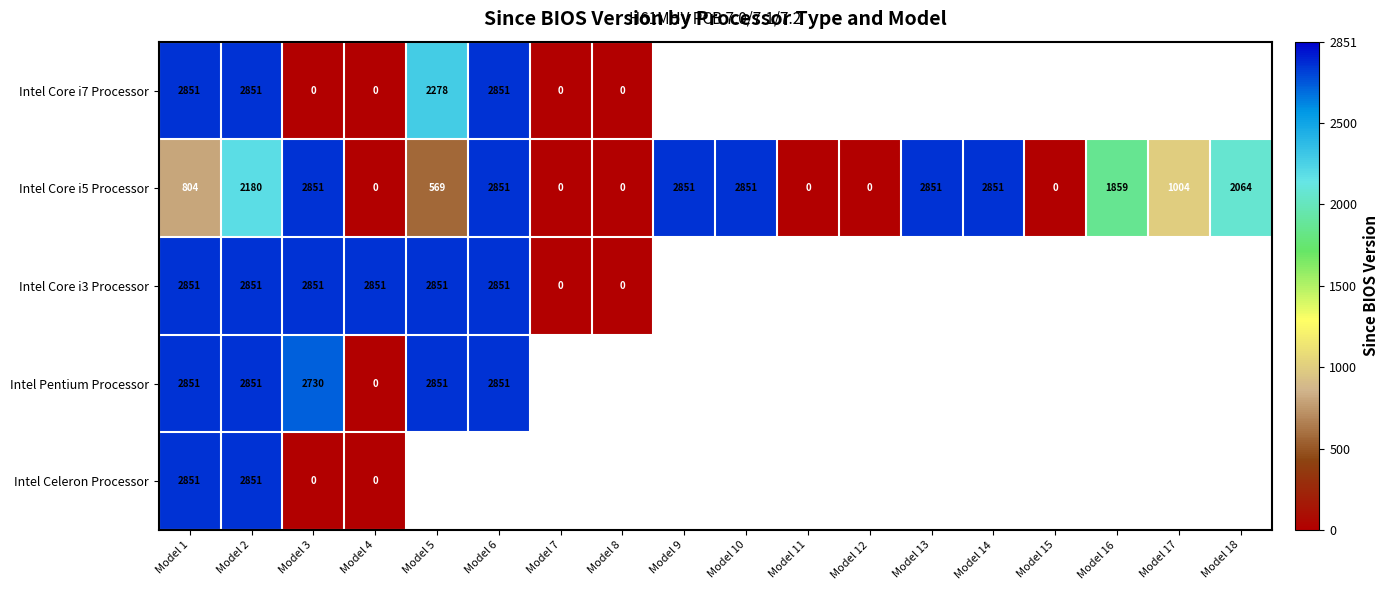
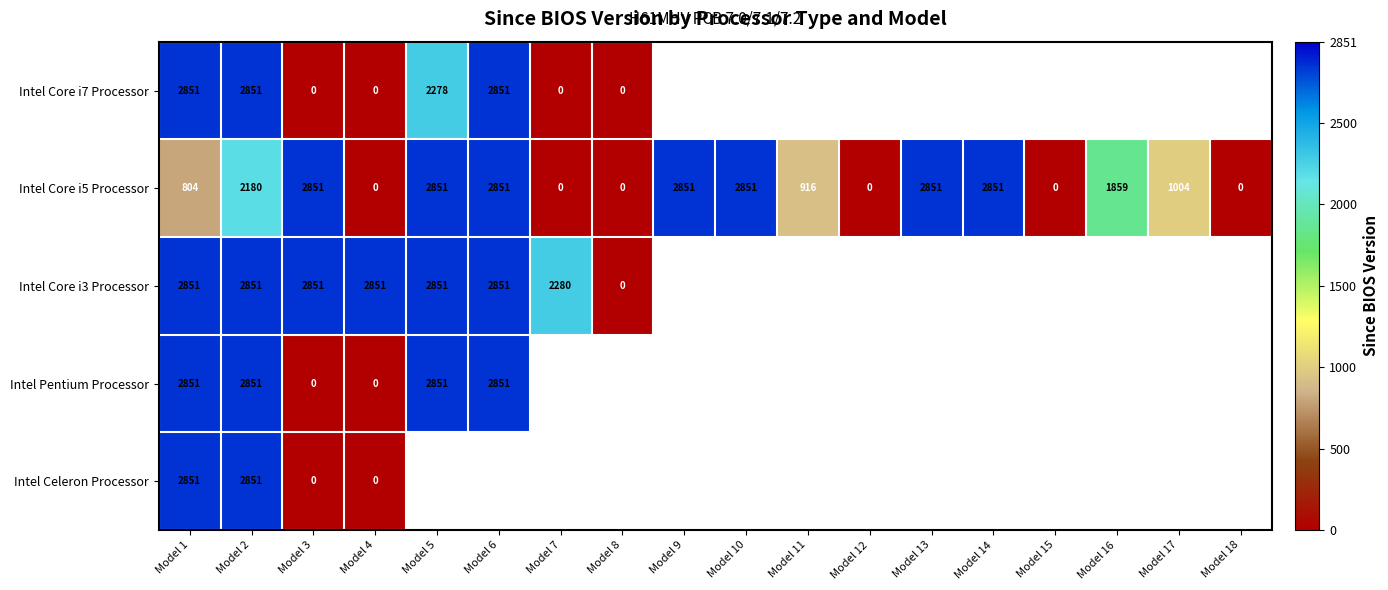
  {
    "Intel Core i7 Processor": {
      "Model 1": 2851,
      "Model 2": 2851,
      "Model 3": 0,
      "Model 4": 0,
      "Model 5": 2278,
      "Model 6": 2851,
      "Model 7": 0,
      "Model 8": 0
    },
    "Intel Core i5 Processor": {
      "Model 1": 804,
      "Model 2": 2180,
      "Model 3": 2851,
      "Model 4": 0,
-     "Model 5": 569,
+     "Model 5": 2851,
      "Model 6": 2851,
      "Model 7": 0,
      "Model 8": 0,
      "Model 9": 2851,
      "Model 10": 2851,
-     "Model 11": 0,
+     "Model 11": 916,
      "Model 12": 0,
      "Model 13": 2851,
      "Model 14": 2851,
      "Model 15": 0,
      "Model 16": 1859,
      "Model 17": 1004,
-     "Model 18": 2064
+     "Model 18": 0
    },
    "Intel Core i3 Processor": {
      "Model 1": 2851,
      "Model 2": 2851,
      "Model 3": 2851,
      "Model 4": 2851,
      "Model 5": 2851,
      "Model 6": 2851,
-     "Model 7": 0,
+     "Model 7": 2280,
      "Model 8": 0
    },
    "Intel Pentium Processor": {
      "Model 1": 2851,
      "Model 2": 2851,
-     "Model 3": 2730,
+     "Model 3": 0,
      "Model 4": 0,
      "Model 5": 2851,
      "Model 6": 2851
    },
    "Intel Celeron Processor": {
      "Model 1": 2851,
      "Model 2": 2851,
      "Model 3": 0,
      "Model 4": 0
    }
  }
